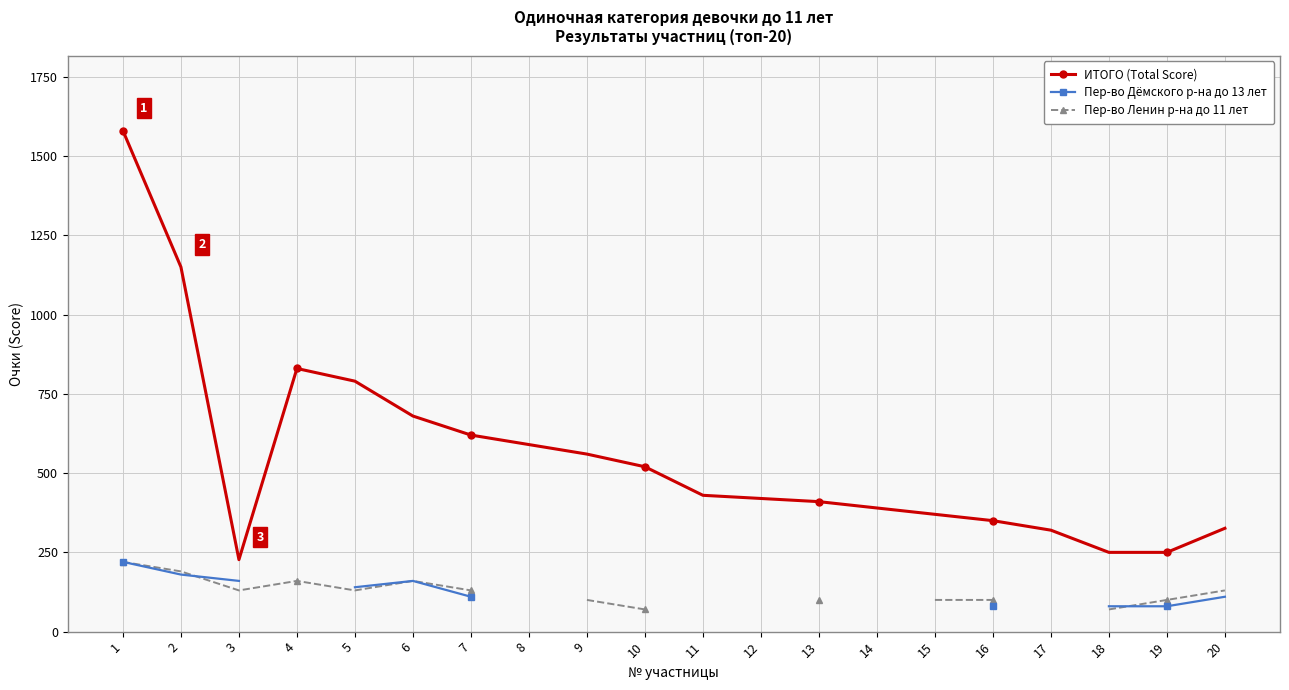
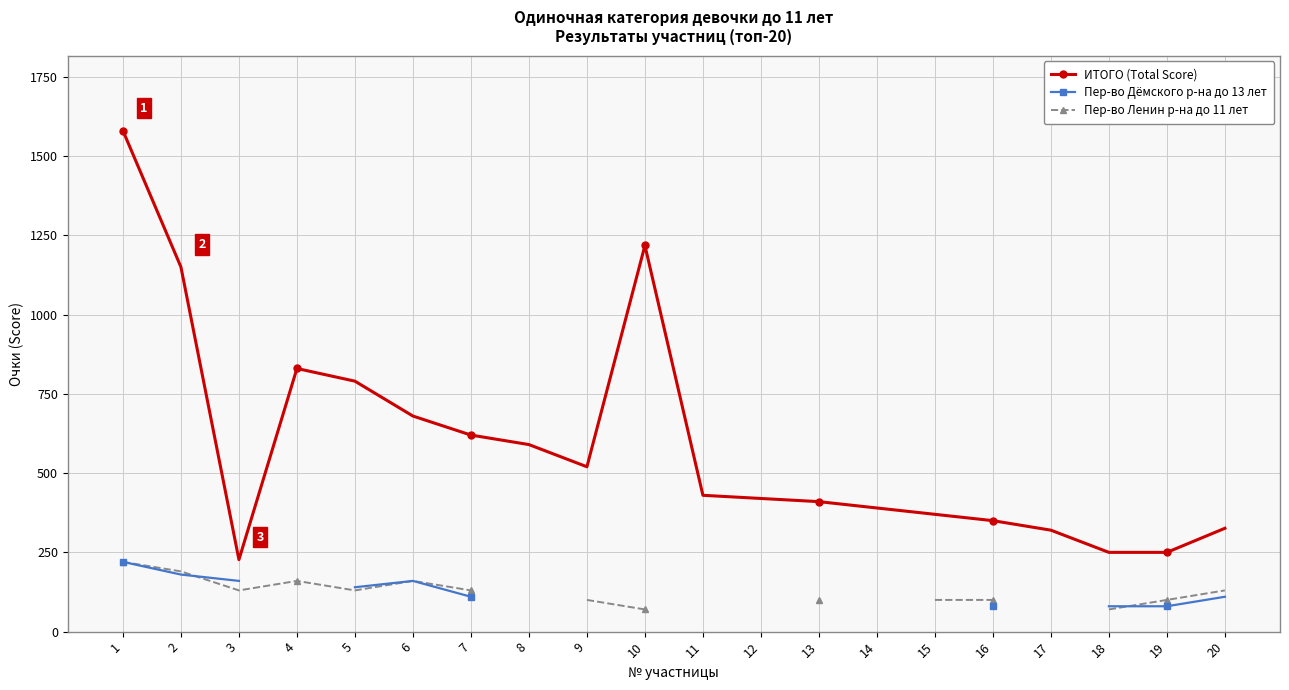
  {
    "ИТОГО (Total Score)": {
      "4": 830,
      "5": 790,
      "6": 680,
      "7": 620,
      "8": 590,
-     "9": 560,
-     "10": 520,
+     "9": 520,
+     "10": 1220,
      "11": 430,
      "12": 420,
      "13": 410,
      "14": 390,
      "15": 370,
      "16": 350,
      "17": 320,
      "18": 250,
      "19": 250,
      "20": 330
    },
    "Пер-во Дёмского р-на до 13 лет": {
      "2": 180,
      "3": 160,
      "5": 140,
      "7": 110,
      "9": 110,
      "11": 110,
      "14": 110,
      "16": 80,
      "18": 80,
      "19": 80,
      "20": 110
    },
    "Пер-во Ленин р-на до 11 лет": {
      "2": 190,
      "3": 130,
      "4": 160,
      "5": 130,
      "7": 130,
      "9": 100,
      "10": 70,
      "13": 100,
      "15": 100,
      "16": 100,
      "18": 70,
      "19": 100,
      "20": 130
    }
  }
